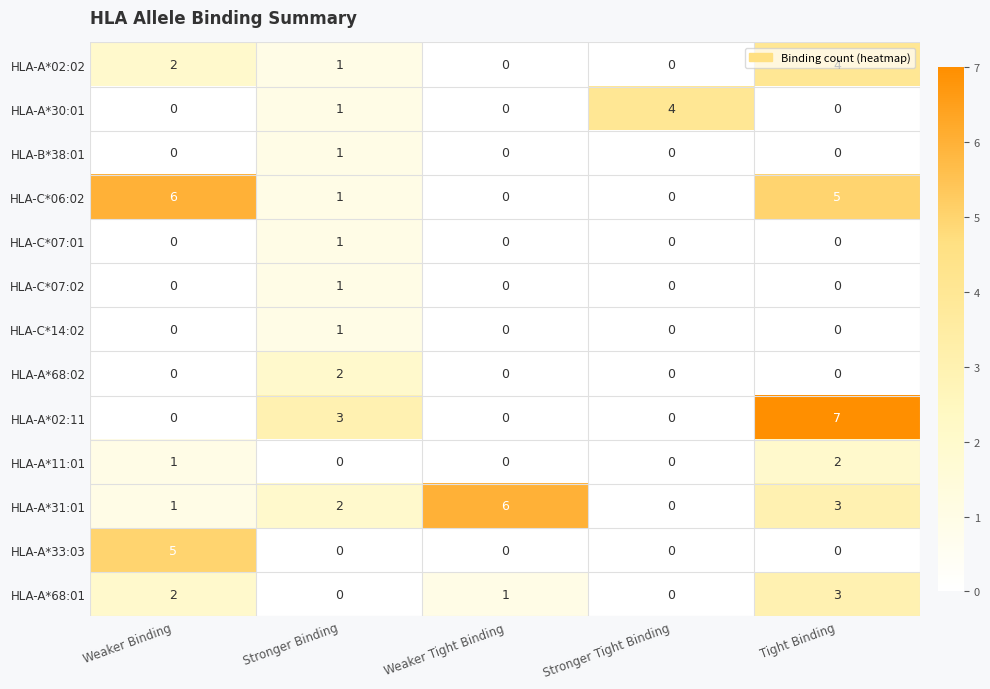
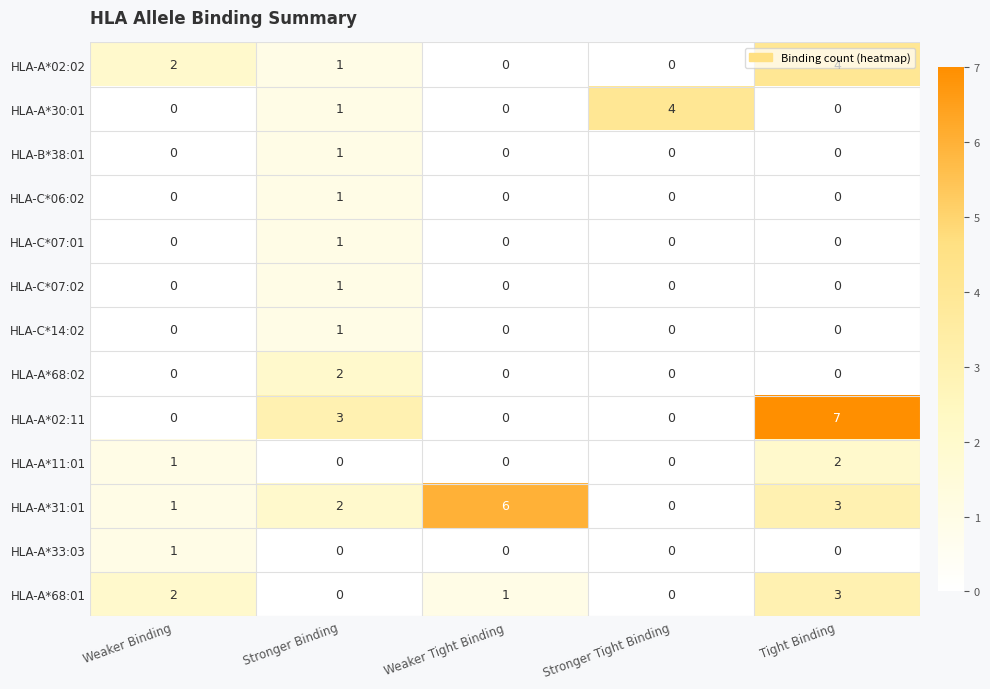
  {
    "HLA-A*02:02": {
      "Weaker Binding": 2,
      "Stronger Binding": 1,
      "Weaker Tight Binding": 0,
      "Stronger Tight Binding": 0
    },
    "HLA-A*30:01": {
      "Weaker Binding": 0,
      "Stronger Binding": 1,
      "Weaker Tight Binding": 0,
      "Stronger Tight Binding": 4,
      "Tight Binding": 0
    },
    "HLA-B*38:01": {
      "Weaker Binding": 0,
      "Stronger Binding": 1,
      "Weaker Tight Binding": 0,
      "Stronger Tight Binding": 0,
      "Tight Binding": 0
    },
    "HLA-C*06:02": {
-     "Weaker Binding": 6,
+     "Weaker Binding": 0,
      "Stronger Binding": 1,
      "Weaker Tight Binding": 0,
      "Stronger Tight Binding": 0,
-     "Tight Binding": 5
+     "Tight Binding": 0
    },
    "HLA-C*07:01": {
      "Weaker Binding": 0,
      "Stronger Binding": 1,
      "Weaker Tight Binding": 0,
      "Stronger Tight Binding": 0,
      "Tight Binding": 0
    },
    "HLA-C*07:02": {
      "Weaker Binding": 0,
      "Stronger Binding": 1,
      "Weaker Tight Binding": 0,
      "Stronger Tight Binding": 0,
      "Tight Binding": 0
    },
    "HLA-C*14:02": {
      "Weaker Binding": 0,
      "Stronger Binding": 1,
      "Weaker Tight Binding": 0,
      "Stronger Tight Binding": 0,
      "Tight Binding": 0
    },
    "HLA-A*68:02": {
      "Weaker Binding": 0,
      "Stronger Binding": 2,
      "Weaker Tight Binding": 0,
      "Stronger Tight Binding": 0,
      "Tight Binding": 0
    },
    "HLA-A*02:11": {
      "Weaker Binding": 0,
      "Stronger Binding": 3,
      "Weaker Tight Binding": 0,
      "Stronger Tight Binding": 0,
      "Tight Binding": 7
    },
    "HLA-A*11:01": {
      "Weaker Binding": 1,
      "Stronger Binding": 0,
      "Weaker Tight Binding": 0,
      "Stronger Tight Binding": 0,
      "Tight Binding": 2
    },
    "HLA-A*31:01": {
      "Weaker Binding": 1,
      "Stronger Binding": 2,
      "Weaker Tight Binding": 6,
      "Stronger Tight Binding": 0,
      "Tight Binding": 3
    },
    "HLA-A*33:03": {
-     "Weaker Binding": 5,
+     "Weaker Binding": 1,
      "Stronger Binding": 0,
      "Weaker Tight Binding": 0,
      "Stronger Tight Binding": 0,
      "Tight Binding": 0
    },
    "HLA-A*68:01": {
      "Weaker Binding": 2,
      "Stronger Binding": 0,
      "Weaker Tight Binding": 1,
      "Stronger Tight Binding": 0,
      "Tight Binding": 3
    }
  }
